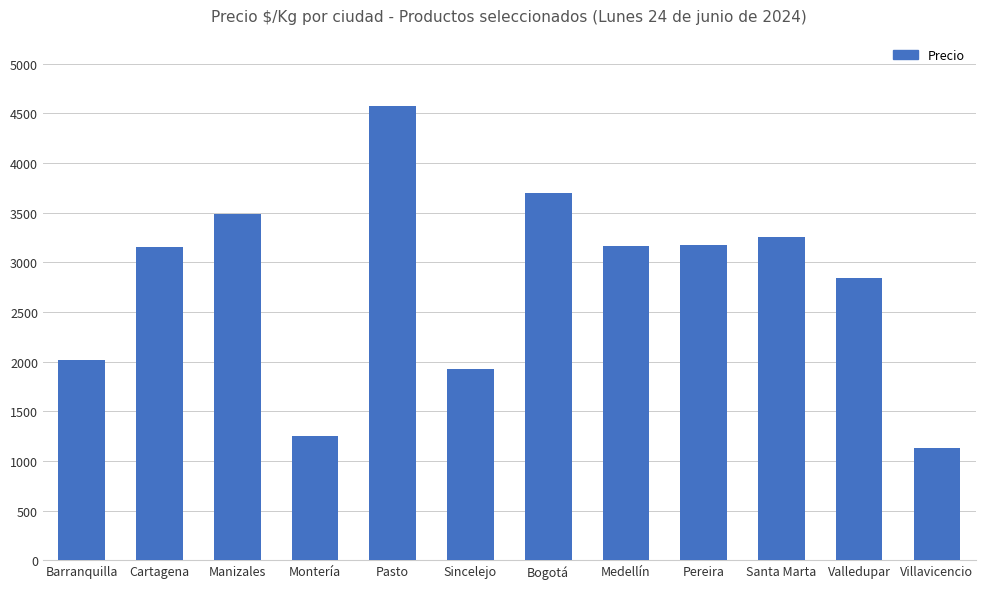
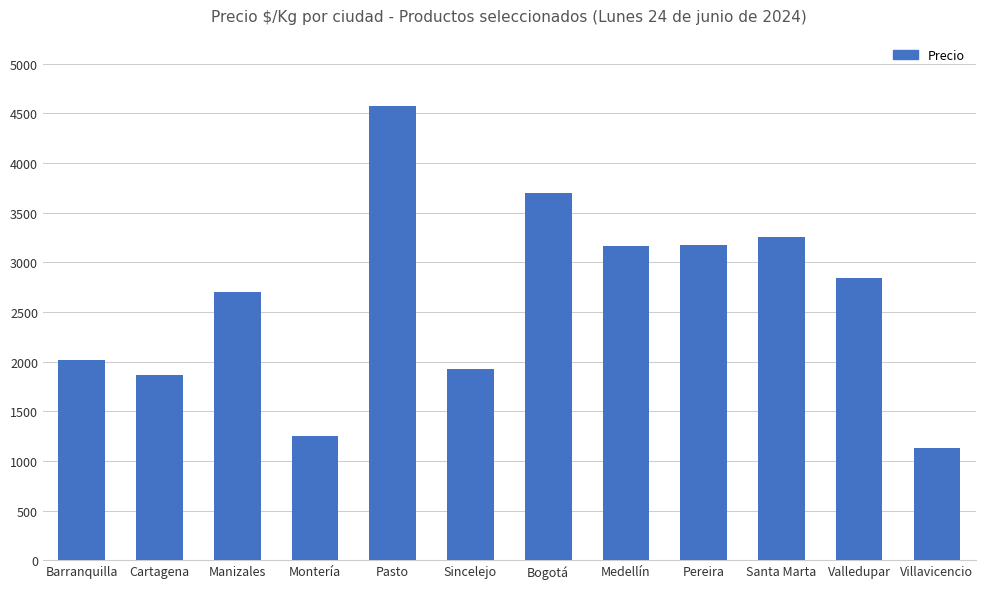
  {
    "Barranquilla": 2000,
-   "Cartagena": 3200,
-   "Manizales": 3500,
+   "Cartagena": 1900,
+   "Manizales": 2700,
    "Montería": 1300,
    "Pasto": 4600,
    "Sincelejo": 1900,
    "Bogotá": 3700,
    "Medellín": 3200,
    "Pereira": 3200,
    "Santa Marta": 3300,
    "Valledupar": 2800,
    "Villavicencio": 1100
  }
